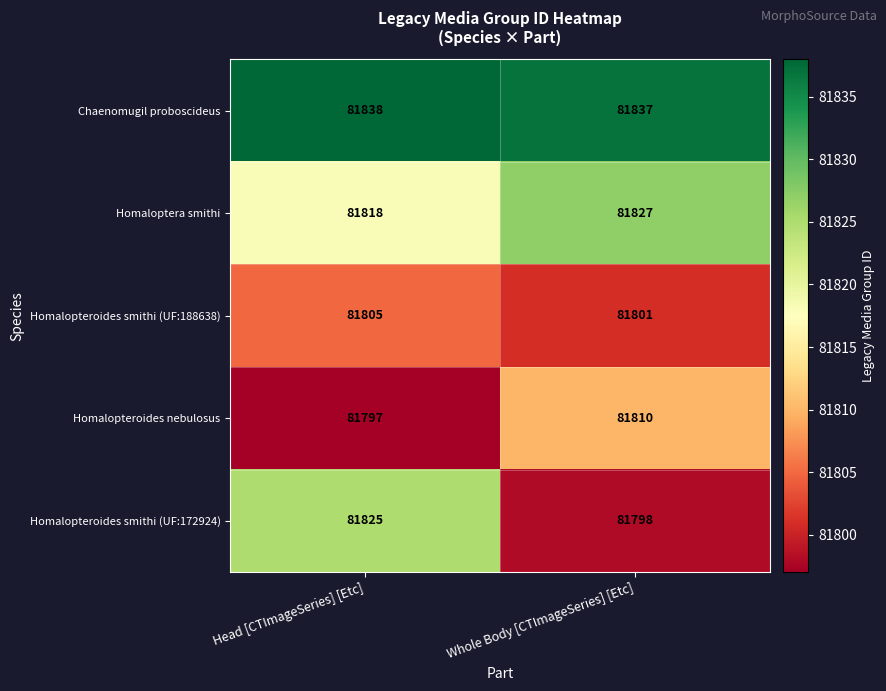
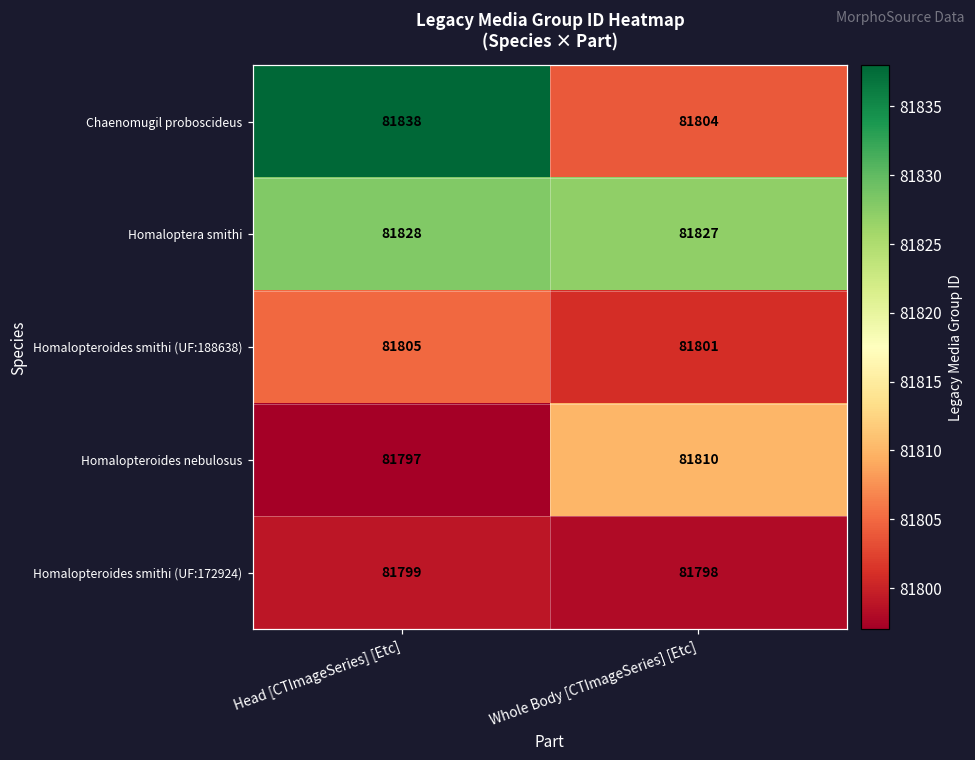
  {
    "Chaenomugil proboscideus": {
      "Head [CTImageSeries] [Etc]": 81838,
-     "Whole Body [CTImageSeries] [Etc]": 81837
+     "Whole Body [CTImageSeries] [Etc]": 81804
    },
    "Homaloptera smithi": {
-     "Head [CTImageSeries] [Etc]": 81818,
+     "Head [CTImageSeries] [Etc]": 81828,
      "Whole Body [CTImageSeries] [Etc]": 81827
    },
    "Homalopteroides smithi (UF:188638)": {
      "Head [CTImageSeries] [Etc]": 81805,
      "Whole Body [CTImageSeries] [Etc]": 81801
    },
    "Homalopteroides nebulosus": {
      "Head [CTImageSeries] [Etc]": 81797,
      "Whole Body [CTImageSeries] [Etc]": 81810
    },
    "Homalopteroides smithi (UF:172924)": {
-     "Head [CTImageSeries] [Etc]": 81825,
+     "Head [CTImageSeries] [Etc]": 81799,
      "Whole Body [CTImageSeries] [Etc]": 81798
    }
  }
